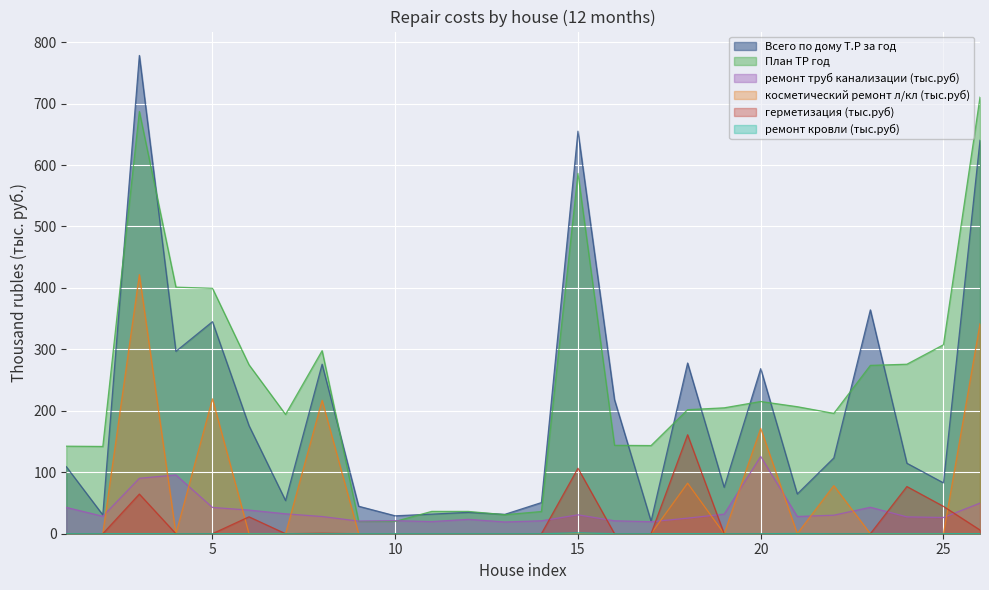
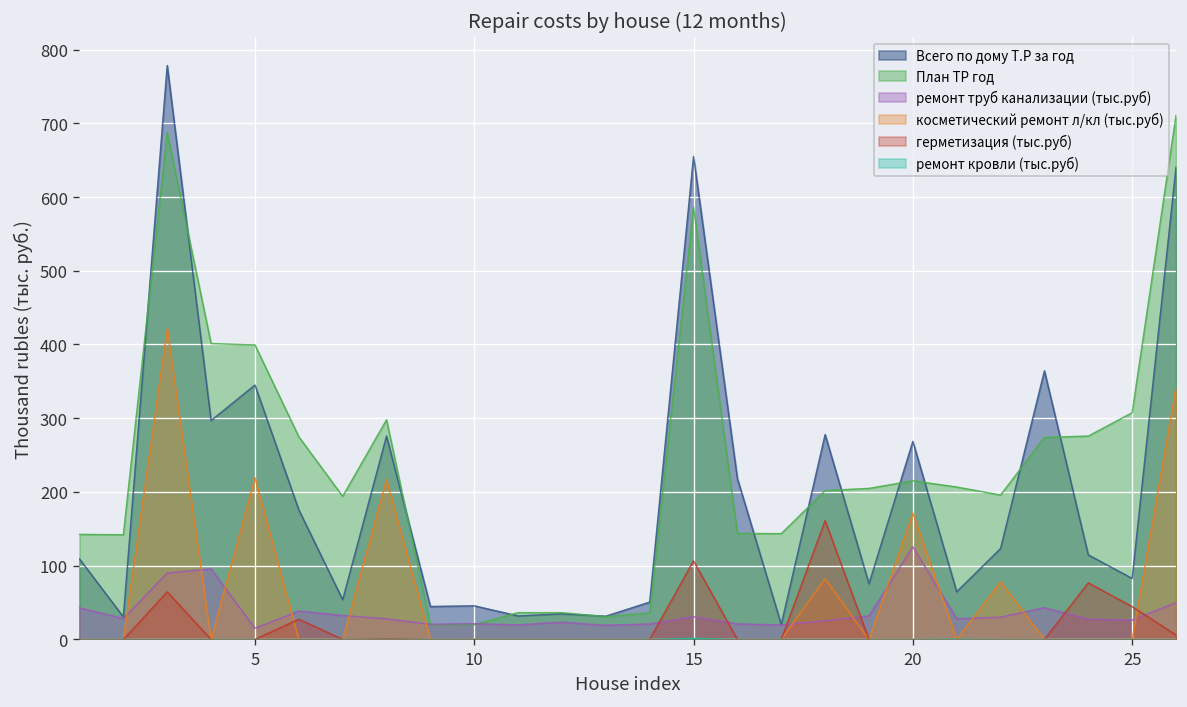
  {
    "Всего по дому Т.Р за год": {
      "5": 350,
-     "10": 30,
+     "10": 50,
      "15": 660,
      "20": 270,
      "25": 80
    },
    "План ТР год": {
      "5": 400,
      "15": 590,
      "20": 220,
      "25": 310
    },
    "ремонт труб канализации (тыс.руб)": {
-     "5": 40,
+     "5": 20,
      "15": 30,
      "20": 130,
      "25": 30
    }
  }
